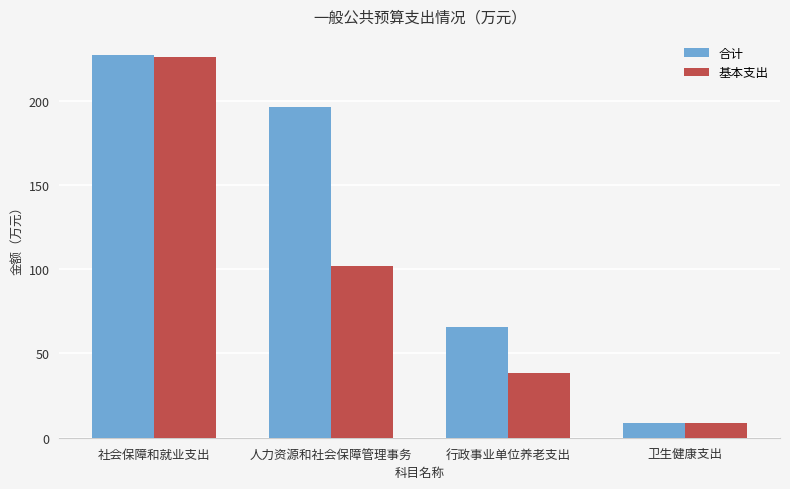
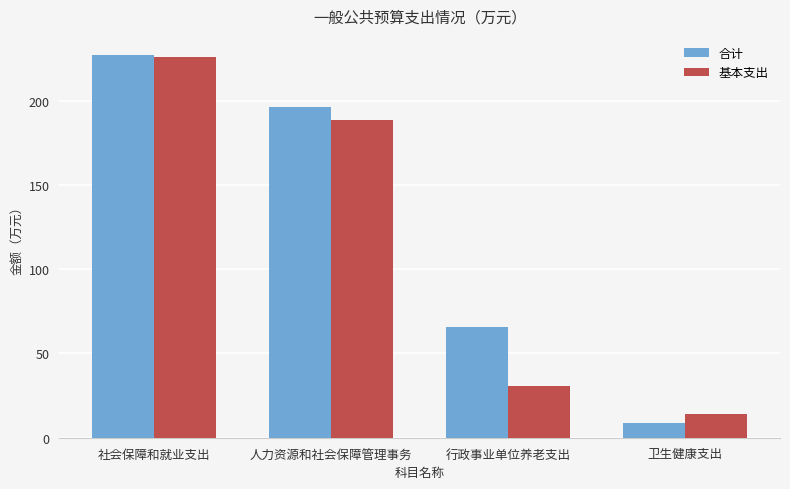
  {
    "合计": {
      "社会保障和就业支出": 227,
      "人力资源和社会保障管理事务": 196,
      "行政事业单位养老支出": 65,
      "卫生健康支出": 9
    },
    "基本支出": {
      "社会保障和就业支出": 226,
-     "人力资源和社会保障管理事务": 102,
-     "行政事业单位养老支出": 38,
-     "卫生健康支出": 9
+     "人力资源和社会保障管理事务": 188,
+     "行政事业单位养老支出": 31,
+     "卫生健康支出": 14
    }
  }
